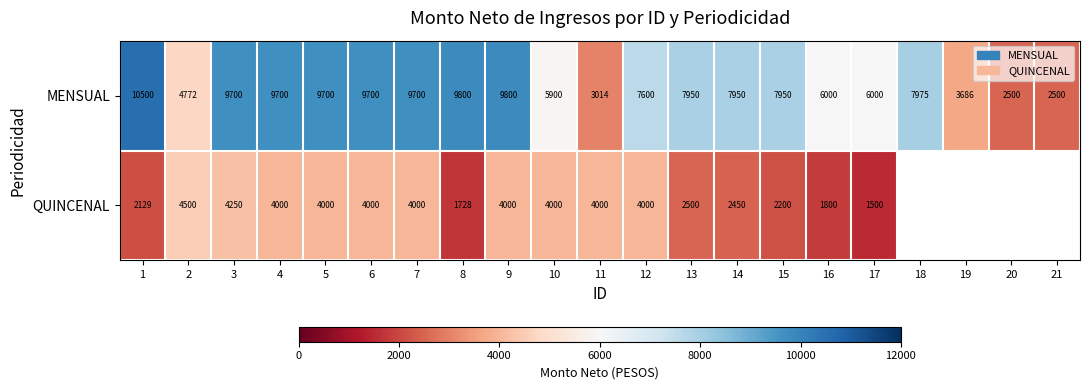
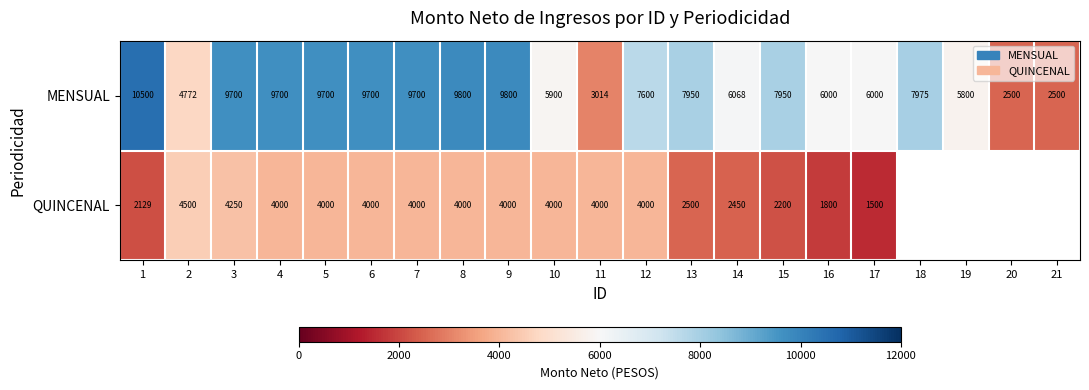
  {
    "MENSUAL": {
      "1": 10500,
      "2": 4772,
      "3": 9700,
      "4": 9700,
      "5": 9700,
      "6": 9700,
      "7": 9700,
      "8": 9800,
      "9": 9800,
      "10": 5900,
      "11": 3014,
      "12": 7600,
      "13": 7950,
-     "14": 7950,
+     "14": 6068,
      "15": 7950,
      "16": 6000,
      "17": 6000,
      "18": 7975,
-     "19": 3686,
+     "19": 5800,
      "20": 2500,
      "21": 2500
    },
    "QUINCENAL": {
      "1": 2129,
      "2": 4500,
      "3": 4250,
      "4": 4000,
      "5": 4000,
      "6": 4000,
      "7": 4000,
-     "8": 1728,
+     "8": 4000,
      "9": 4000,
      "10": 4000,
      "11": 4000,
      "12": 4000,
      "13": 2500,
      "14": 2450,
      "15": 2200,
      "16": 1800,
      "17": 1500
    }
  }
